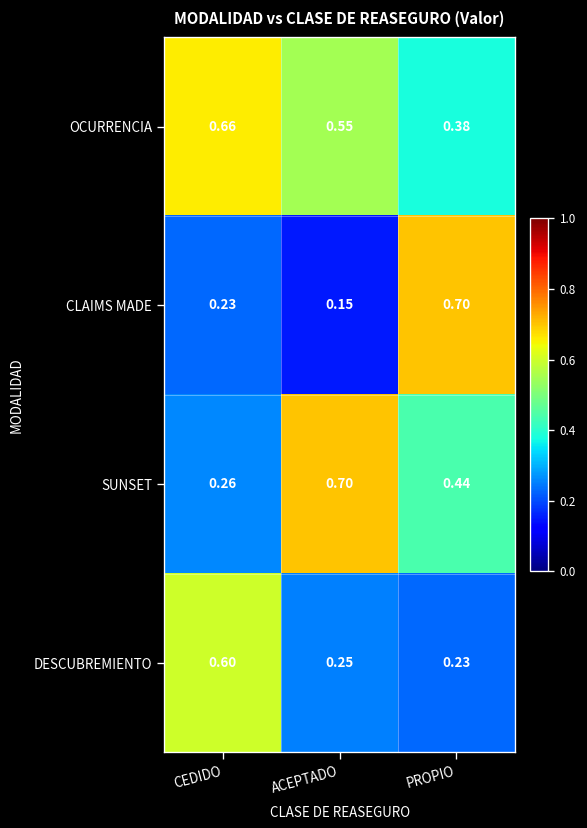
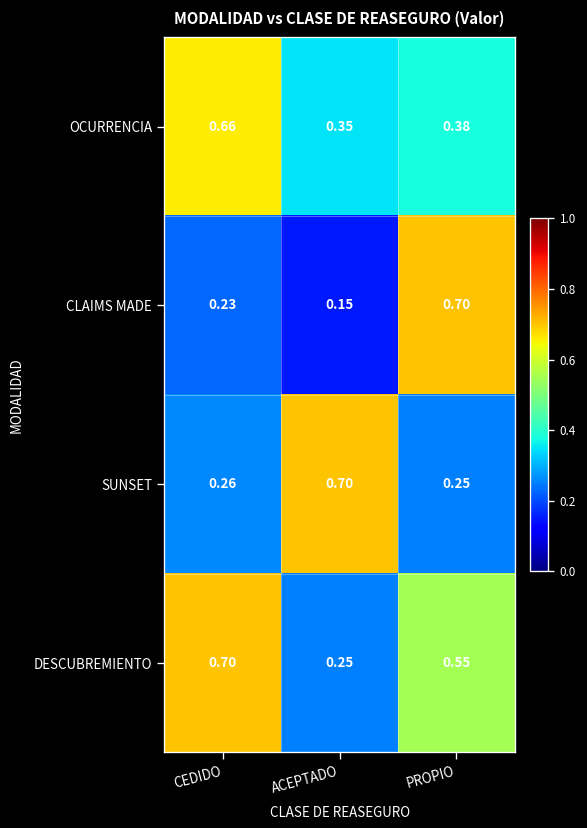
  {
    "OCURRENCIA": {
      "CEDIDO": 0.66,
-     "ACEPTADO": 0.55,
+     "ACEPTADO": 0.35,
      "PROPIO": 0.38
    },
    "CLAIMS MADE": {
      "CEDIDO": 0.23,
      "ACEPTADO": 0.15,
      "PROPIO": 0.70
    },
    "SUNSET": {
      "CEDIDO": 0.26,
      "ACEPTADO": 0.70,
-     "PROPIO": 0.44
+     "PROPIO": 0.25
    },
    "DESCUBREMIENTO": {
-     "CEDIDO": 0.60,
+     "CEDIDO": 0.70,
      "ACEPTADO": 0.25,
-     "PROPIO": 0.23
+     "PROPIO": 0.55
    }
  }
